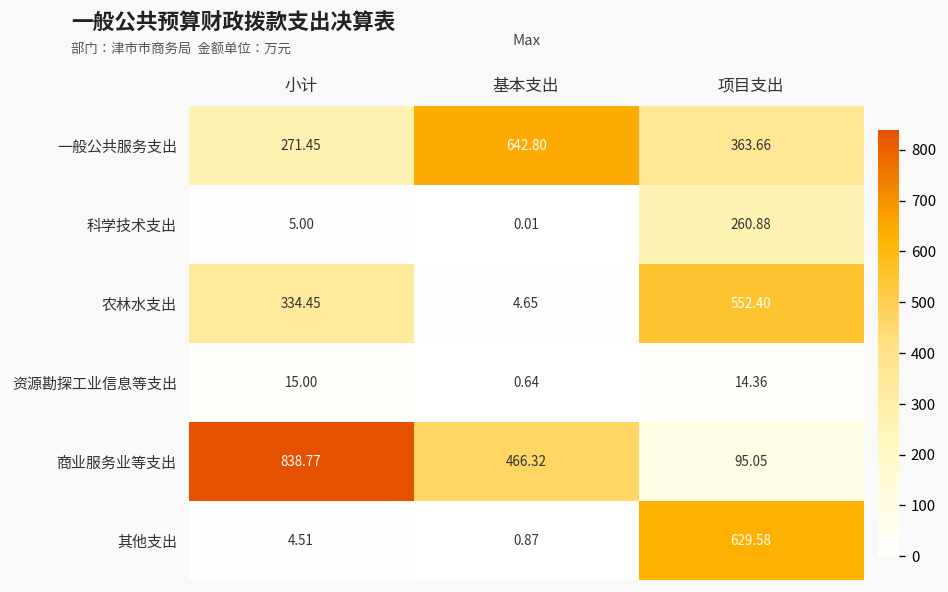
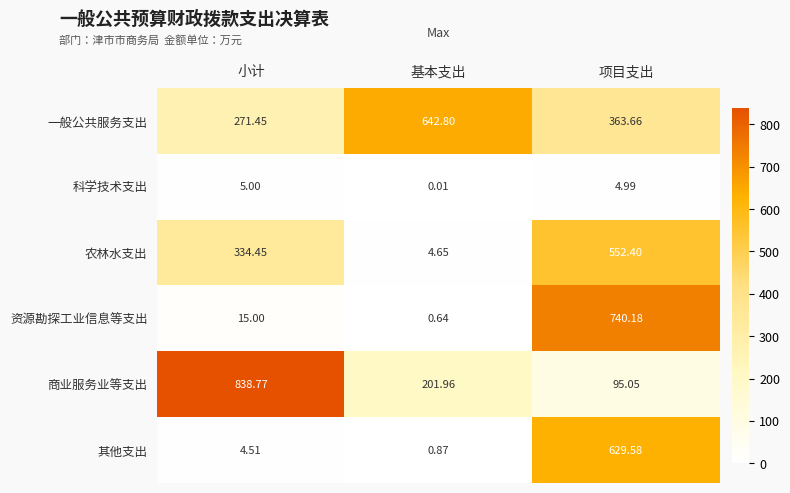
  {
    "一般公共服务支出": {
      "小计": 271.45,
      "基本支出": 642.80,
      "项目支出": 363.66
    },
    "科学技术支出": {
      "小计": 5.00,
      "基本支出": 0.01,
-     "项目支出": 260.88
+     "项目支出": 4.99
    },
    "农林水支出": {
      "小计": 334.45,
      "基本支出": 4.65,
      "项目支出": 552.40
    },
    "资源勘探工业信息等支出": {
      "小计": 15.00,
      "基本支出": 0.64,
-     "项目支出": 14.36
+     "项目支出": 740.18
    },
    "商业服务业等支出": {
      "小计": 838.77,
-     "基本支出": 466.32,
+     "基本支出": 201.96,
      "项目支出": 95.05
    },
    "其他支出": {
      "小计": 4.51,
      "基本支出": 0.87,
      "项目支出": 629.58
    }
  }
